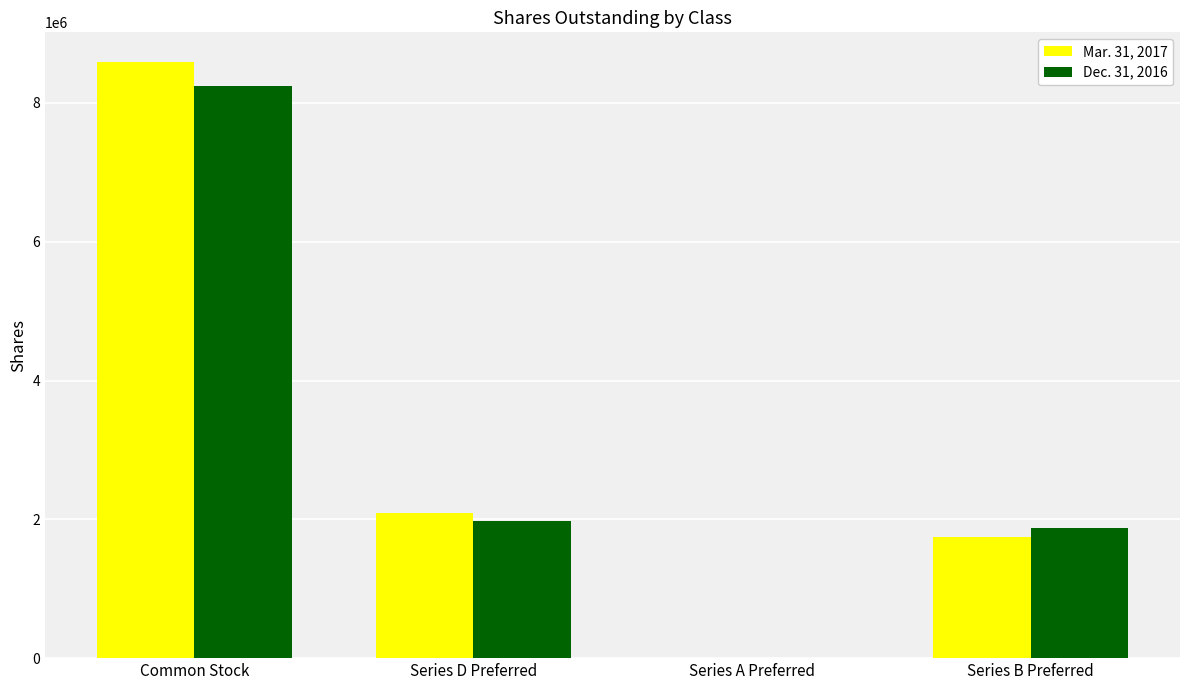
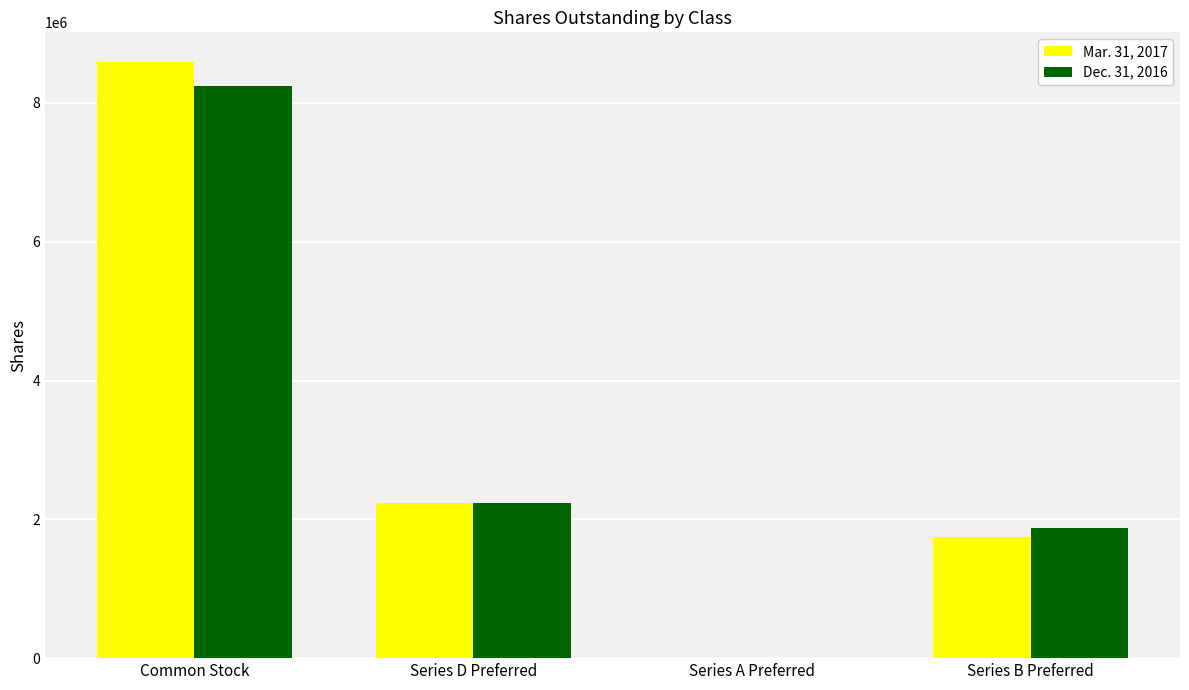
  {
    "Mar. 31, 2017": {
      "Common Stock": 8600000,
-     "Series D Preferred": 2100000,
+     "Series D Preferred": 2200000,
      "Series B Preferred": 1700000
    },
    "Dec. 31, 2016": {
      "Common Stock": 8200000,
-     "Series D Preferred": 2000000,
+     "Series D Preferred": 2200000,
      "Series B Preferred": 1900000
    }
  }
